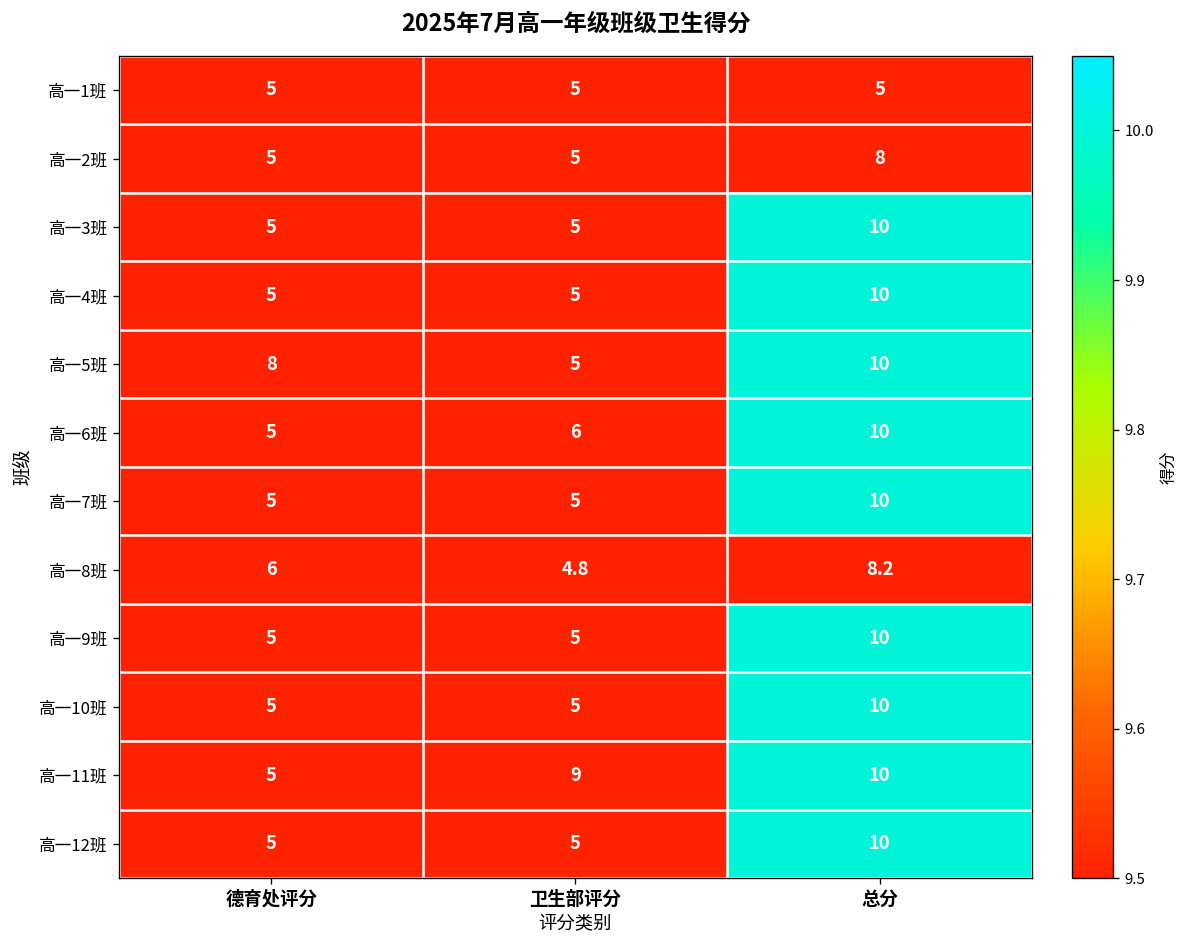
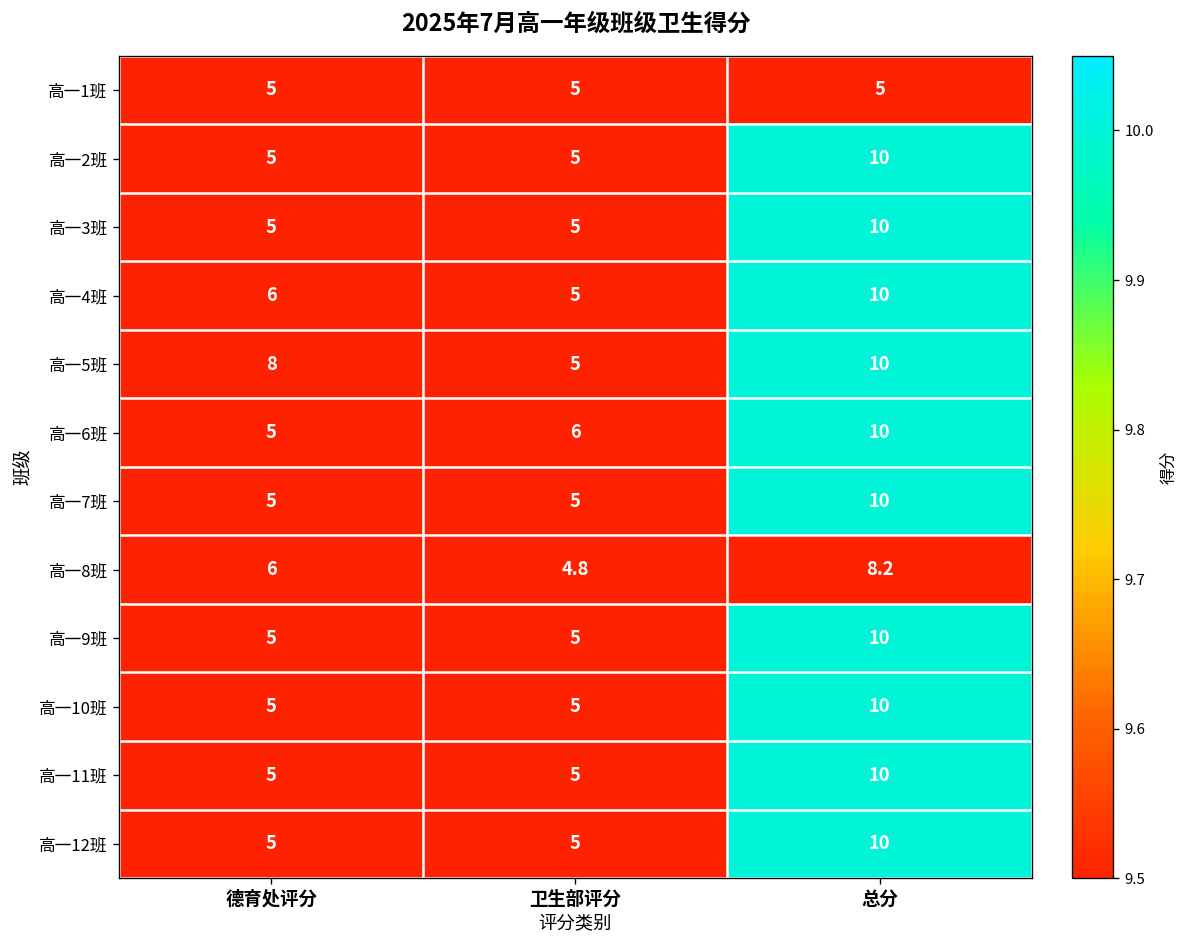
  {
    "高一1班": {
      "德育处评分": 5,
      "卫生部评分": 5,
      "总分": 5
    },
    "高一2班": {
      "德育处评分": 5,
      "卫生部评分": 5,
-     "总分": 8
+     "总分": 10
    },
    "高一3班": {
      "德育处评分": 5,
      "卫生部评分": 5,
      "总分": 10
    },
    "高一4班": {
-     "德育处评分": 5,
+     "德育处评分": 6,
      "卫生部评分": 5,
      "总分": 10
    },
    "高一5班": {
      "德育处评分": 8,
      "卫生部评分": 5,
      "总分": 10
    },
    "高一6班": {
      "德育处评分": 5,
      "卫生部评分": 6,
      "总分": 10
    },
    "高一7班": {
      "德育处评分": 5,
      "卫生部评分": 5,
      "总分": 10
    },
    "高一8班": {
      "德育处评分": 6,
      "卫生部评分": 4.8,
      "总分": 8.2
    },
    "高一9班": {
      "德育处评分": 5,
      "卫生部评分": 5,
      "总分": 10
    },
    "高一10班": {
      "德育处评分": 5,
      "卫生部评分": 5,
      "总分": 10
    },
    "高一11班": {
      "德育处评分": 5,
-     "卫生部评分": 9,
+     "卫生部评分": 5,
      "总分": 10
    },
    "高一12班": {
      "德育处评分": 5,
      "卫生部评分": 5,
      "总分": 10
    }
  }
